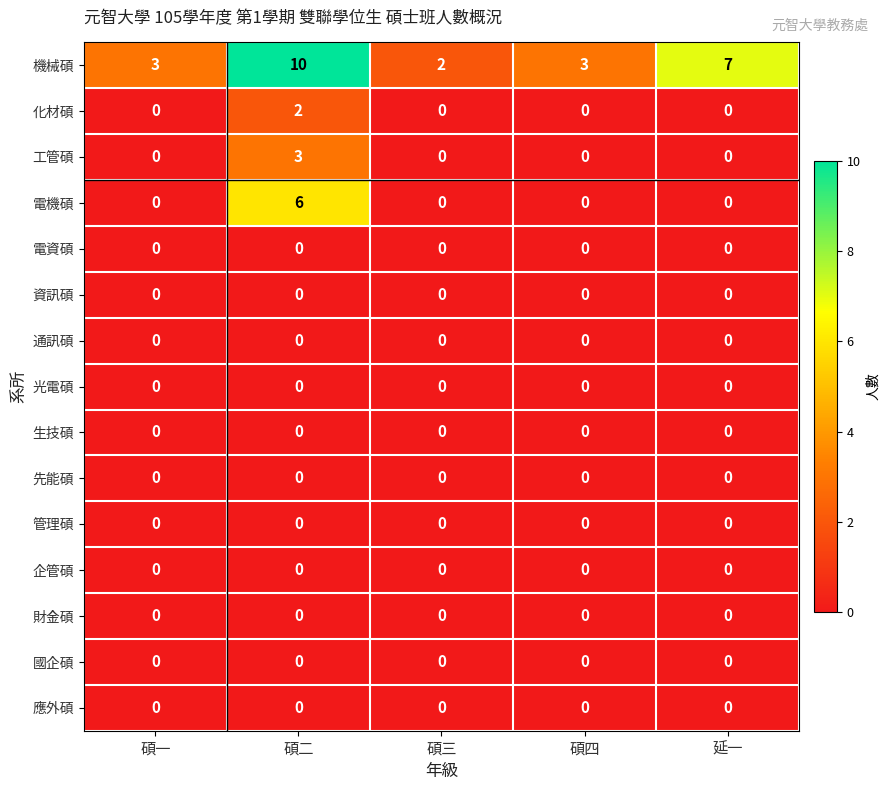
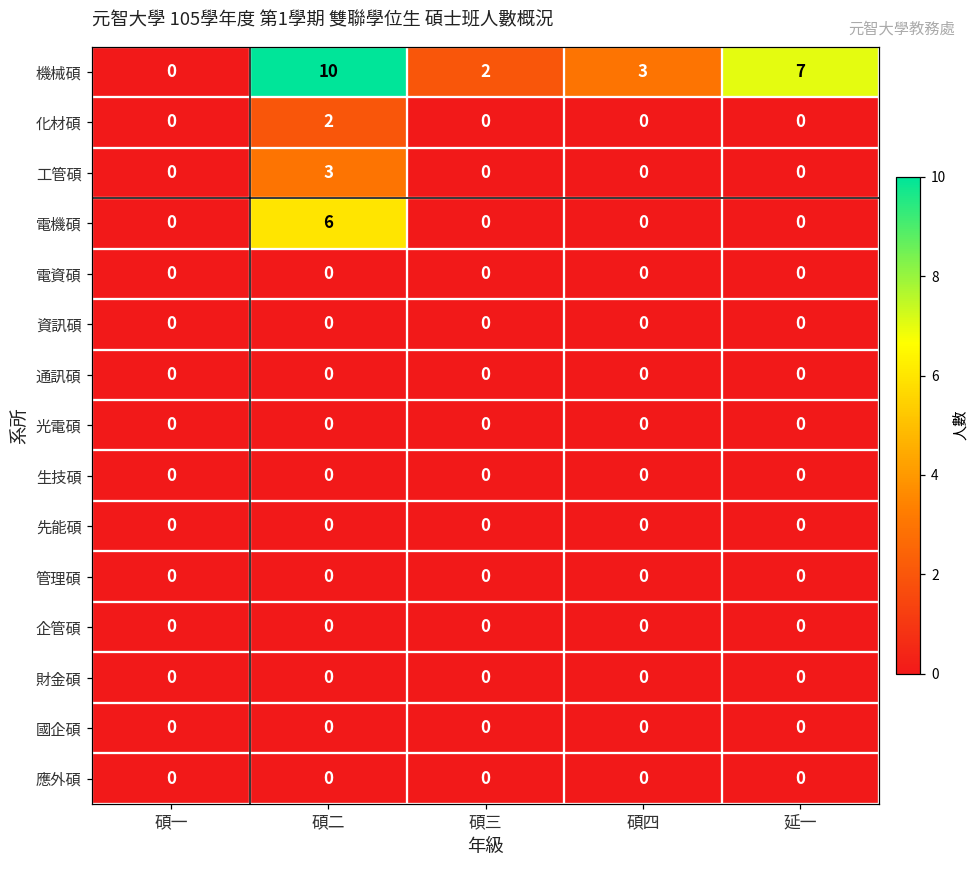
  {
    "機械碩": {
-     "碩一": 3,
+     "碩一": 0,
      "碩二": 10,
      "碩三": 2,
      "碩四": 3,
      "延一": 7
    },
    "化材碩": {
      "碩一": 0,
      "碩二": 2,
      "碩三": 0,
      "碩四": 0,
      "延一": 0
    },
    "工管碩": {
      "碩一": 0,
      "碩二": 3,
      "碩三": 0,
      "碩四": 0,
      "延一": 0
    },
    "電機碩": {
      "碩一": 0,
      "碩二": 6,
      "碩三": 0,
      "碩四": 0,
      "延一": 0
    },
    "電資碩": {
      "碩一": 0,
      "碩二": 0,
      "碩三": 0,
      "碩四": 0,
      "延一": 0
    },
    "資訊碩": {
      "碩一": 0,
      "碩二": 0,
      "碩三": 0,
      "碩四": 0,
      "延一": 0
    },
    "通訊碩": {
      "碩一": 0,
      "碩二": 0,
      "碩三": 0,
      "碩四": 0,
      "延一": 0
    },
    "光電碩": {
      "碩一": 0,
      "碩二": 0,
      "碩三": 0,
      "碩四": 0,
      "延一": 0
    },
    "生技碩": {
      "碩一": 0,
      "碩二": 0,
      "碩三": 0,
      "碩四": 0,
      "延一": 0
    },
    "先能碩": {
      "碩一": 0,
      "碩二": 0,
      "碩三": 0,
      "碩四": 0,
      "延一": 0
    },
    "管理碩": {
      "碩一": 0,
      "碩二": 0,
      "碩三": 0,
      "碩四": 0,
      "延一": 0
    },
    "企管碩": {
      "碩一": 0,
      "碩二": 0,
      "碩三": 0,
      "碩四": 0,
      "延一": 0
    },
    "財金碩": {
      "碩一": 0,
      "碩二": 0,
      "碩三": 0,
      "碩四": 0,
      "延一": 0
    },
    "國企碩": {
      "碩一": 0,
      "碩二": 0,
      "碩三": 0,
      "碩四": 0,
      "延一": 0
    },
    "應外碩": {
      "碩一": 0,
      "碩二": 0,
      "碩三": 0,
      "碩四": 0,
      "延一": 0
    }
  }
